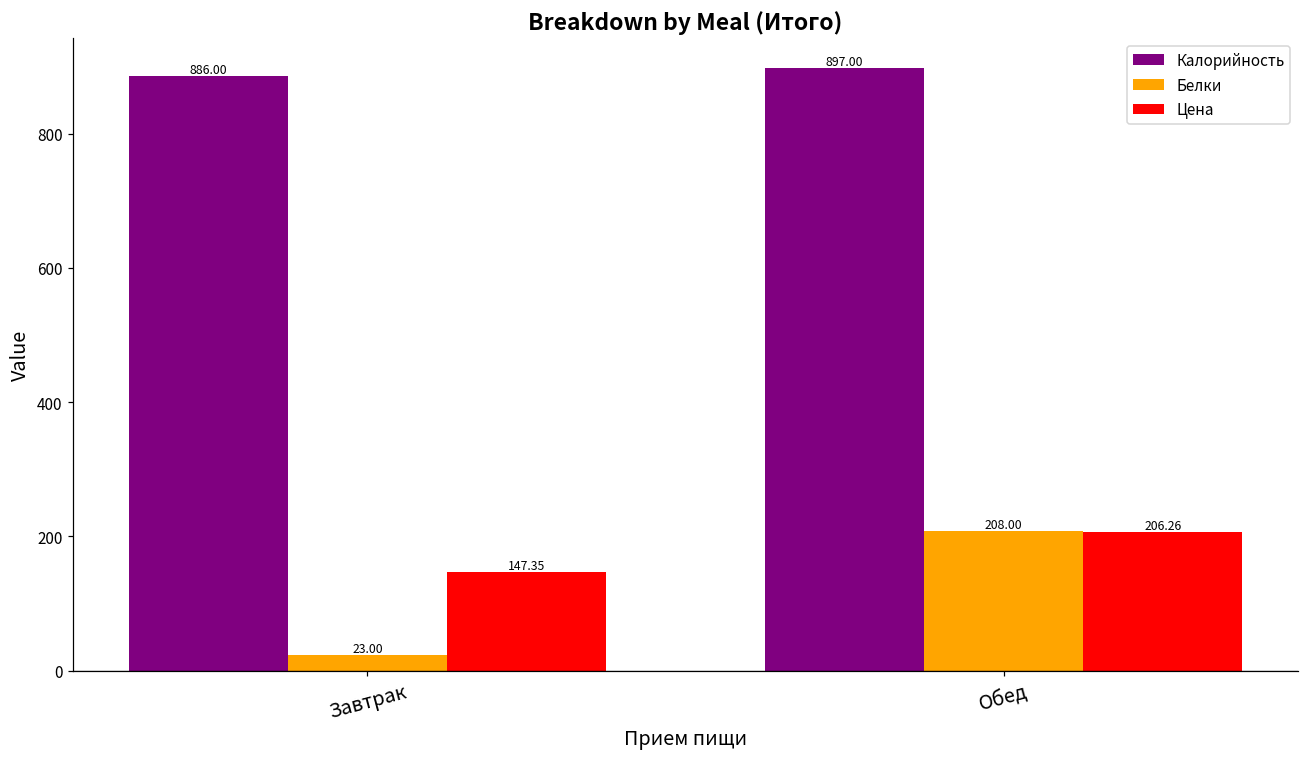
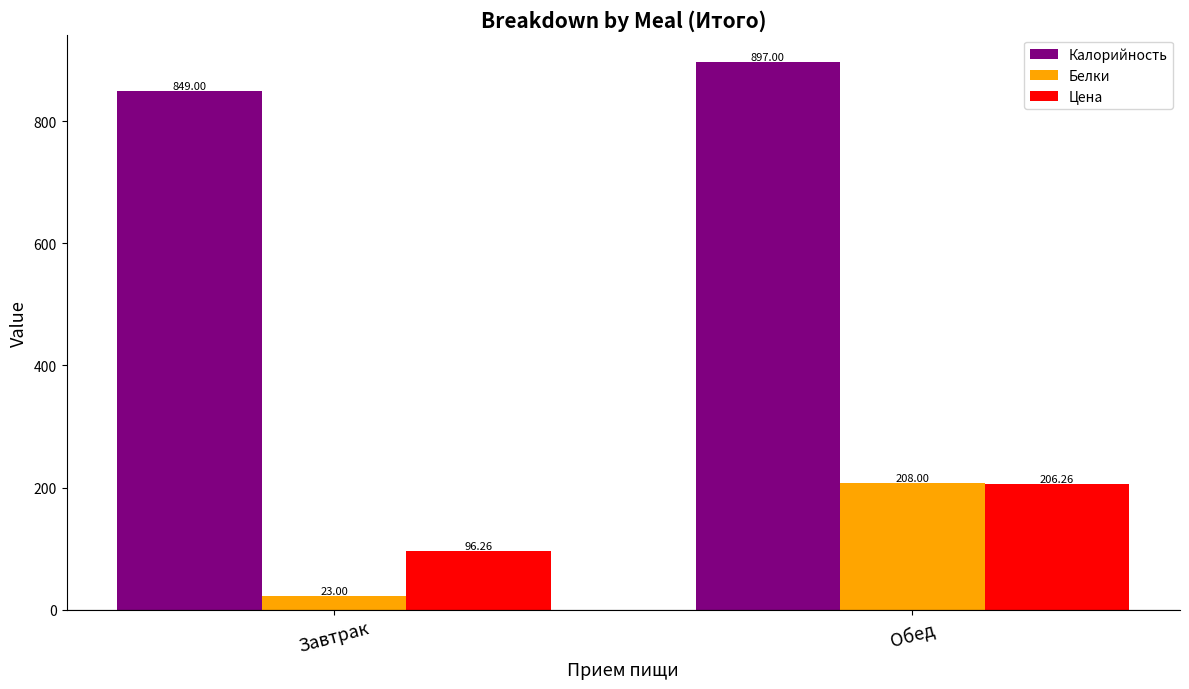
  {
    "Калорийность": {
-     "Завтрак": 886.00,
+     "Завтрак": 849.00,
      "Обед": 897.00
    },
    "Белки": {
      "Завтрак": 23.00,
      "Обед": 208.00
    },
    "Цена": {
-     "Завтрак": 147.35,
+     "Завтрак": 96.26,
      "Обед": 206.26
    }
  }
